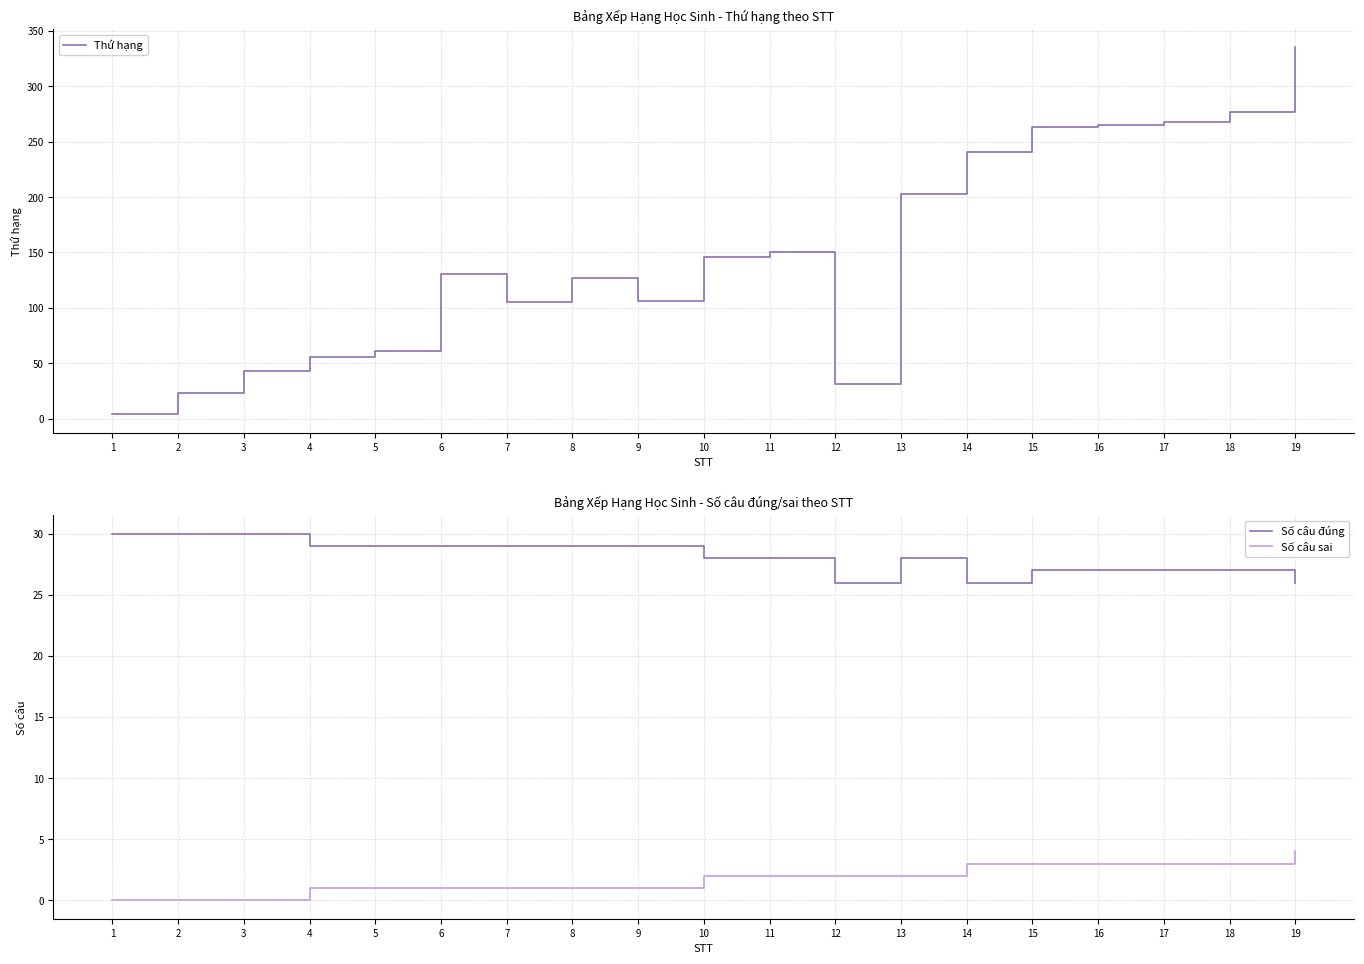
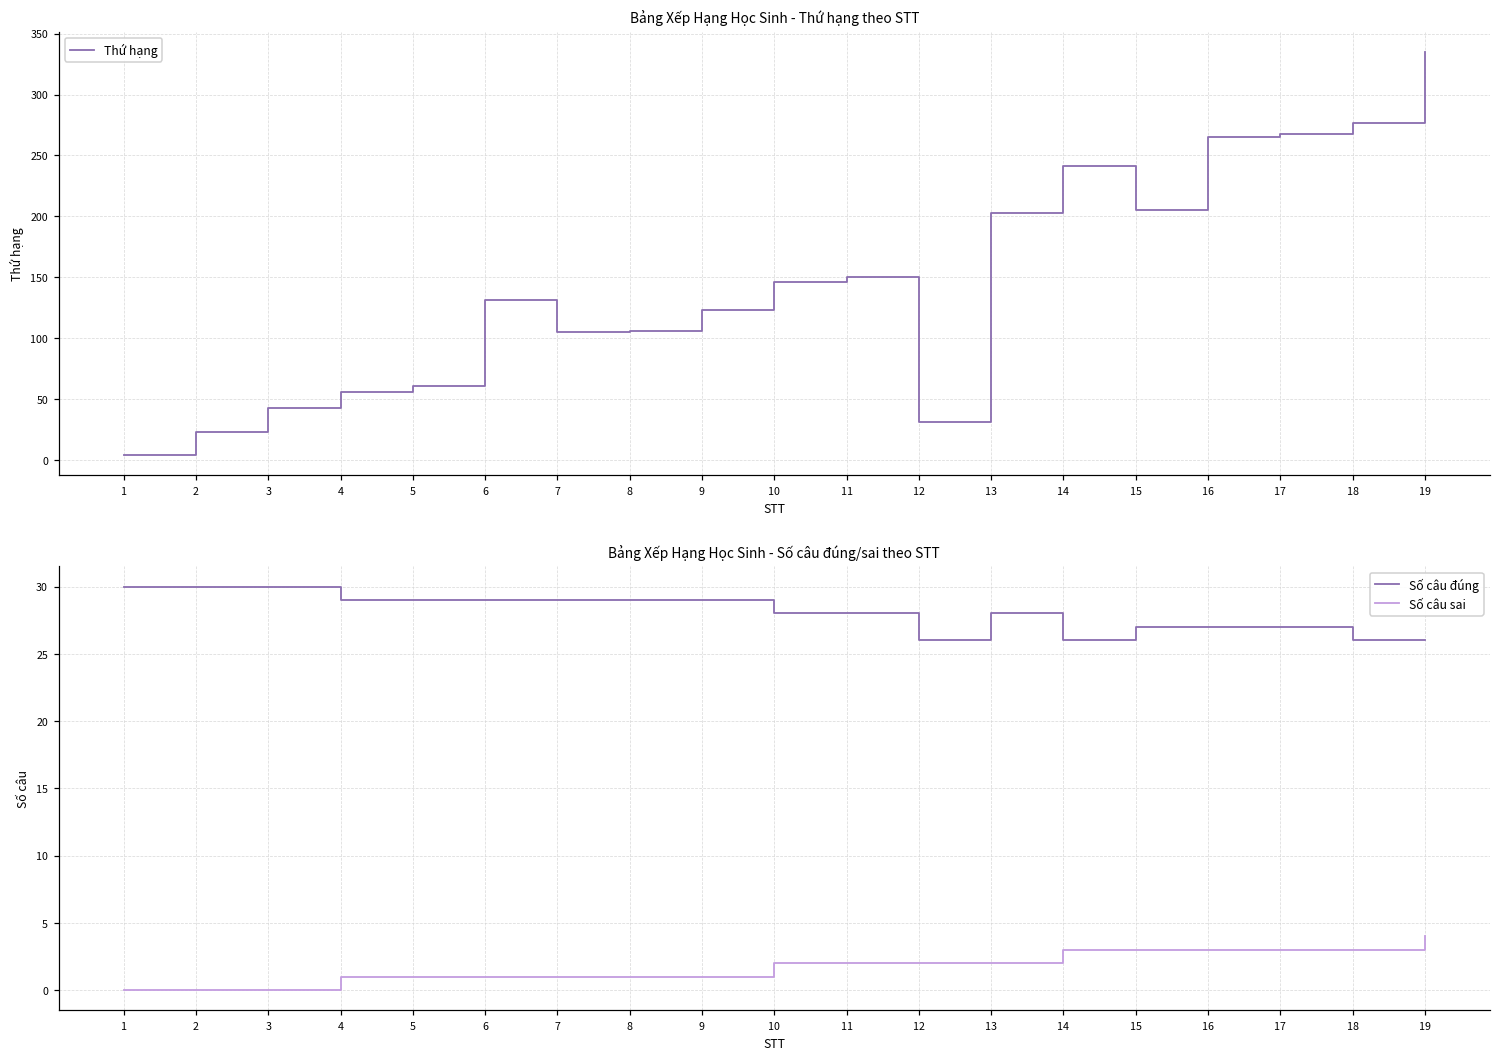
  {
    "Bảng Xếp Hạng Học Sinh - Thứ hạng theo STT": {
      "1": 4,
      "2": 23,
      "3": 43,
      "4": 56,
      "5": 61,
      "6": 131,
      "7": 105,
-     "8": 127,
-     "9": 106,
+     "8": 106,
+     "9": 123,
      "10": 146,
      "11": 150,
      "12": 31,
      "13": 203,
      "14": 241,
-     "15": 263,
+     "15": 205,
      "16": 265,
      "17": 268,
      "18": 277,
      "19": 335
    },
    "Bảng Xếp Hạng Học Sinh - Số câu đúng/sai theo STT": {
      "Số câu đúng": {
        "1": 30,
        "2": 30,
        "3": 30,
        "4": 29,
        "5": 29,
        "6": 29,
        "7": 29,
        "8": 29,
        "9": 29,
        "10": 28,
        "11": 28,
        "12": 26,
        "13": 28,
        "14": 26,
        "15": 27,
        "16": 27,
        "17": 27,
-       "18": 27,
+       "18": 26,
        "19": 26
      },
      "Số câu sai": {
        "1": 0,
        "2": 0,
        "3": 0,
        "4": 1,
        "5": 1,
        "6": 1,
        "7": 1,
        "8": 1,
        "9": 1,
        "10": 2,
        "11": 2,
        "12": 2,
        "13": 2,
        "14": 3,
        "15": 3,
        "16": 3,
        "17": 3,
        "18": 3,
        "19": 4
      }
    }
  }
